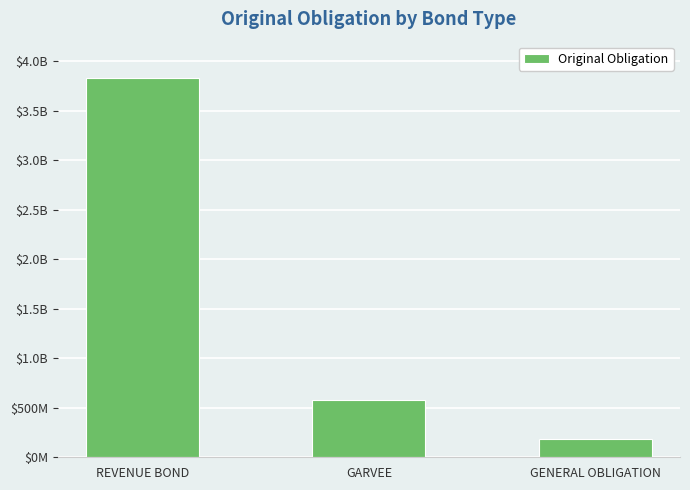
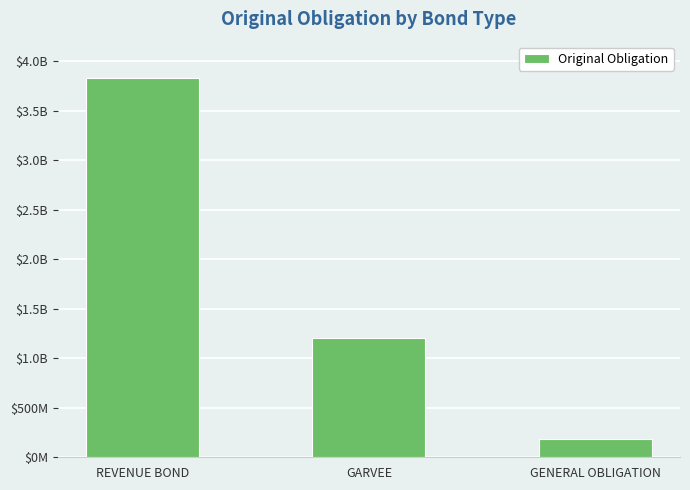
  {
    "REVENUE BOND": "$3800000000",
-   "GARVEE": "$600000000",
+   "GARVEE": "$1200000000",
    "GENERAL OBLIGATION": "$200000000"
  }
